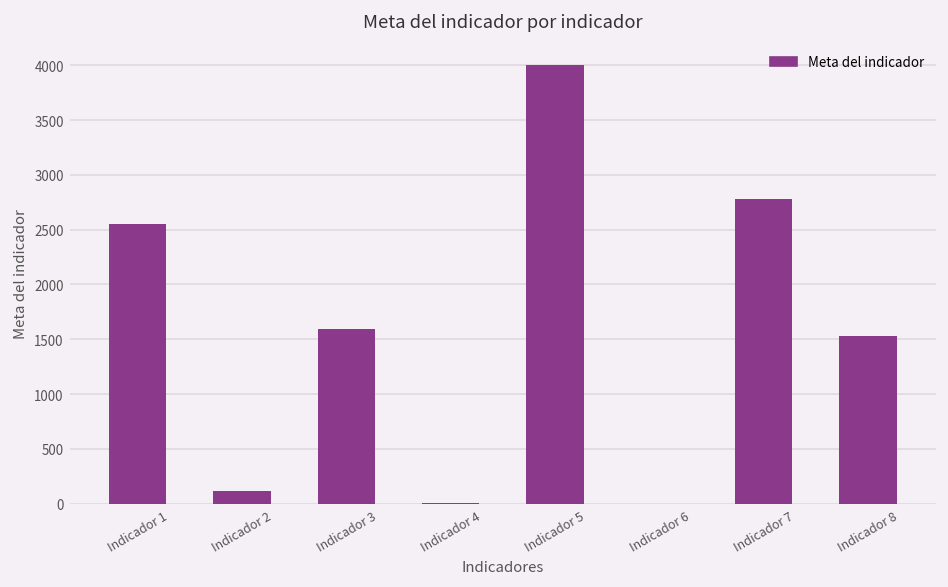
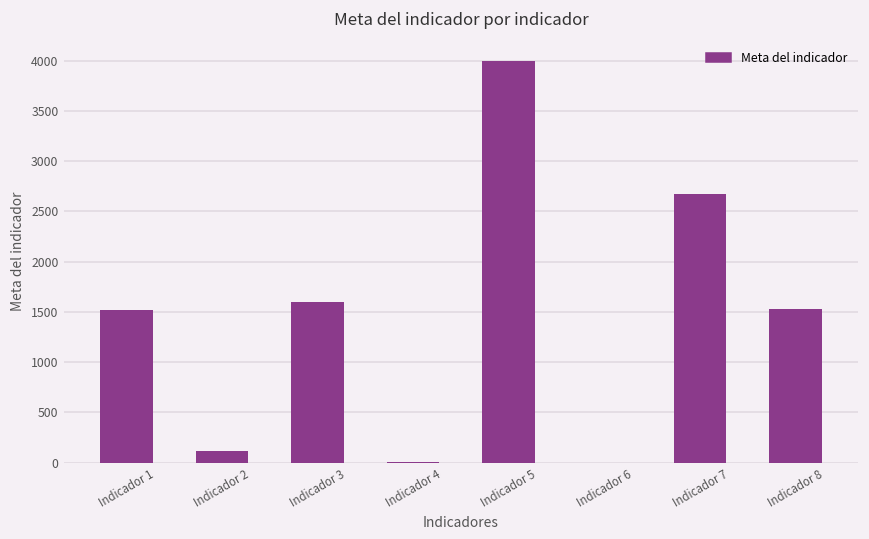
  {
-   "Indicador 1": 2500,
+   "Indicador 1": 1500,
    "Indicador 2": 100,
    "Indicador 3": 1600,
    "Indicador 5": 4000,
-   "Indicador 7": 2800,
+   "Indicador 7": 2700,
    "Indicador 8": 1500
  }
